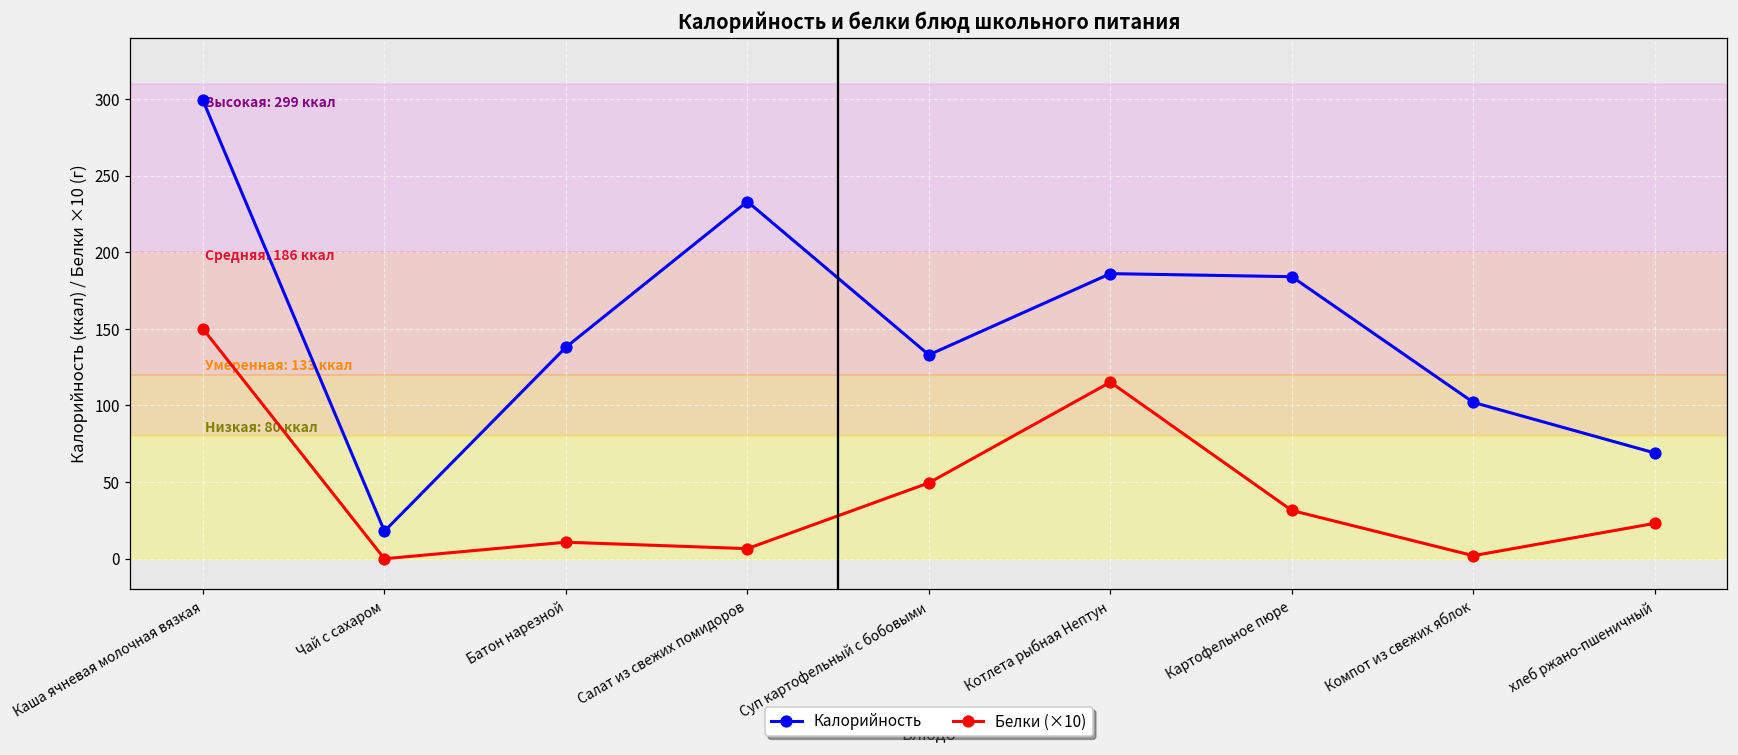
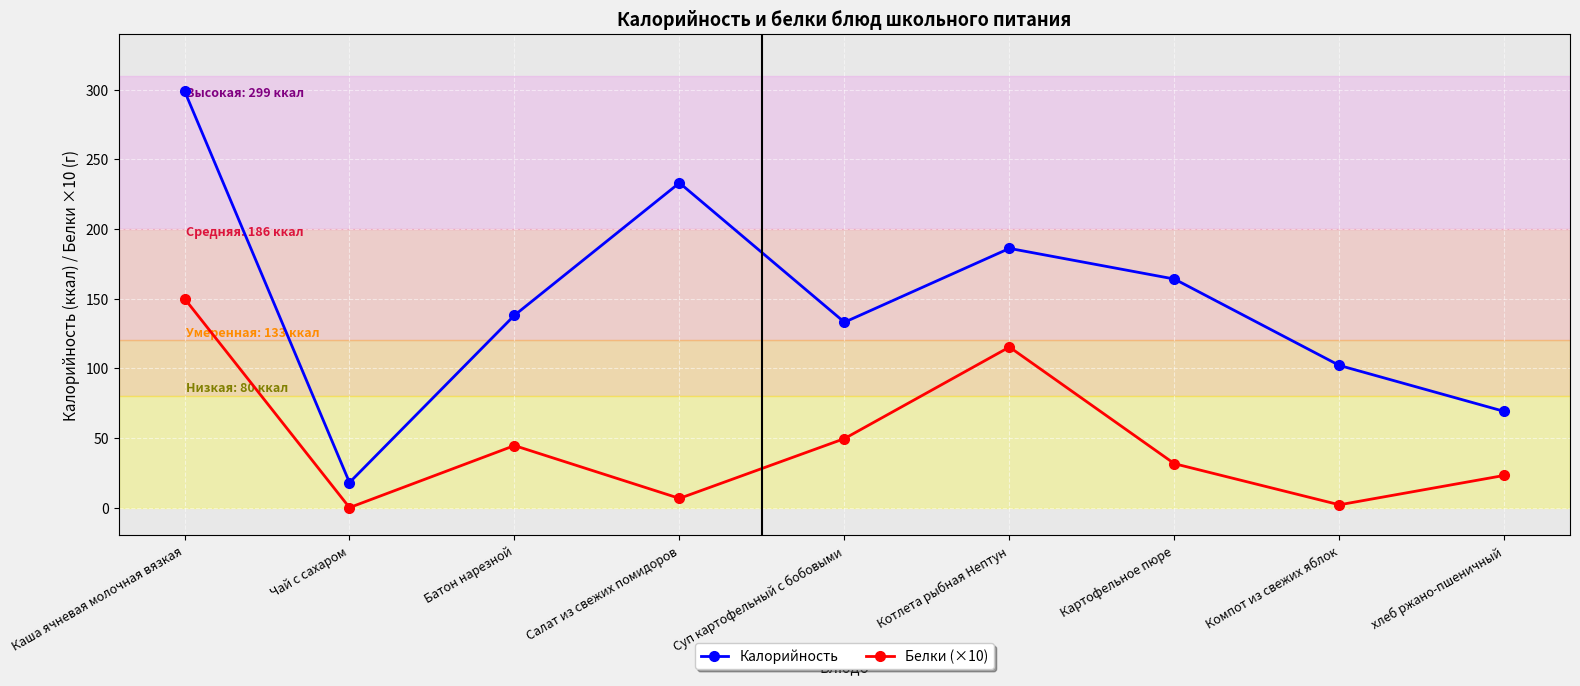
  {
    "Калорийность": {
      "Чай с сахаром": 18,
      "Батон нарезной": 138,
      "Салат из свежих помидоров": 233,
      "Суп картофельный с бобовыми": 133,
      "Котлета рыбная Нептун": 186,
-     "Картофельное пюре": 184,
+     "Картофельное пюре": 164,
      "Компот из свежих яблок": 102,
      "хлеб ржано-пшеничный": 69
    },
    "Белки (×10)": {
      "Каша ячневая молочная вязкая": 150,
      "Чай с сахаром": 0,
-     "Батон нарезной": 11,
+     "Батон нарезной": 45,
      "Салат из свежих помидоров": 7,
      "Суп картофельный с бобовыми": 50,
      "Котлета рыбная Нептун": 115,
      "Картофельное пюре": 32,
      "Компот из свежих яблок": 2,
      "хлеб ржано-пшеничный": 23
    }
  }
